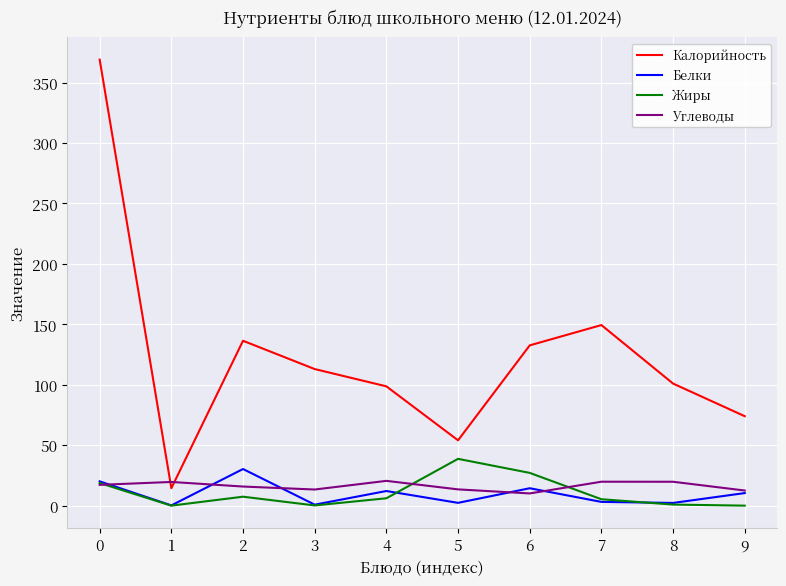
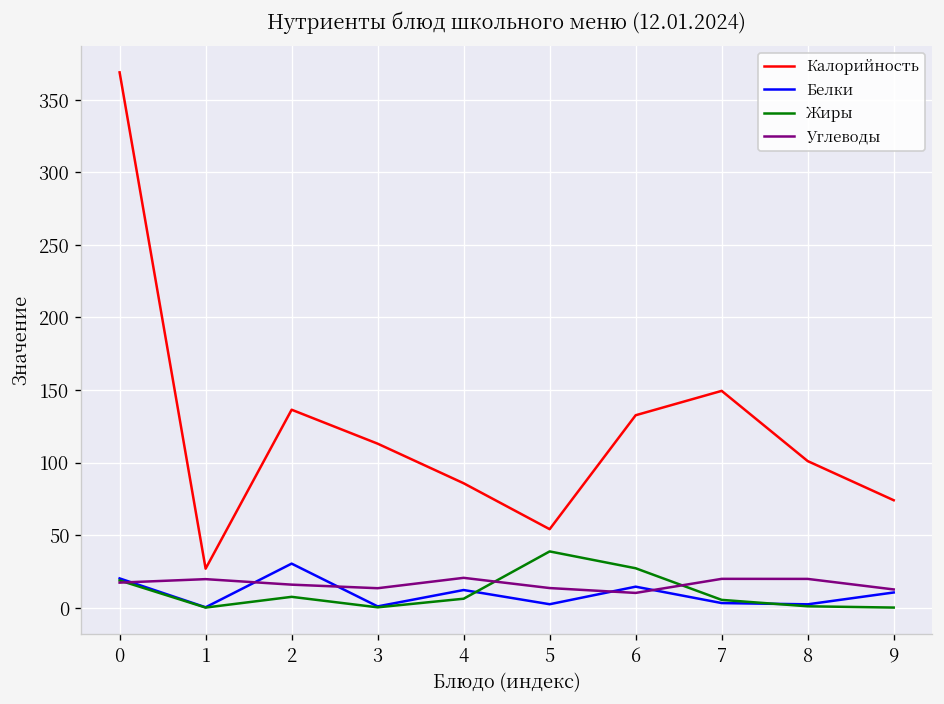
  {
    "Калорийность": {
      "0": 369,
-     "1": 14,
+     "1": 27,
      "2": 136,
      "3": 113,
-     "4": 99,
+     "4": 86,
      "5": 54,
      "6": 133,
      "7": 149,
      "8": 101,
      "9": 74
    },
    "Белки": {
      "2": 30,
      "4": 12,
      "5": 2,
      "6": 14,
      "7": 3,
      "9": 10
    },
    "Жиры": {
      "2": 7,
      "4": 6,
      "5": 39,
      "6": 27,
      "7": 5,
      "9": 0
    },
    "Углеводы": {
      "1": 20,
      "2": 16,
      "3": 13,
      "4": 21,
      "5": 13,
      "6": 10,
      "7": 20,
      "8": 20,
      "9": 13
    }
  }
